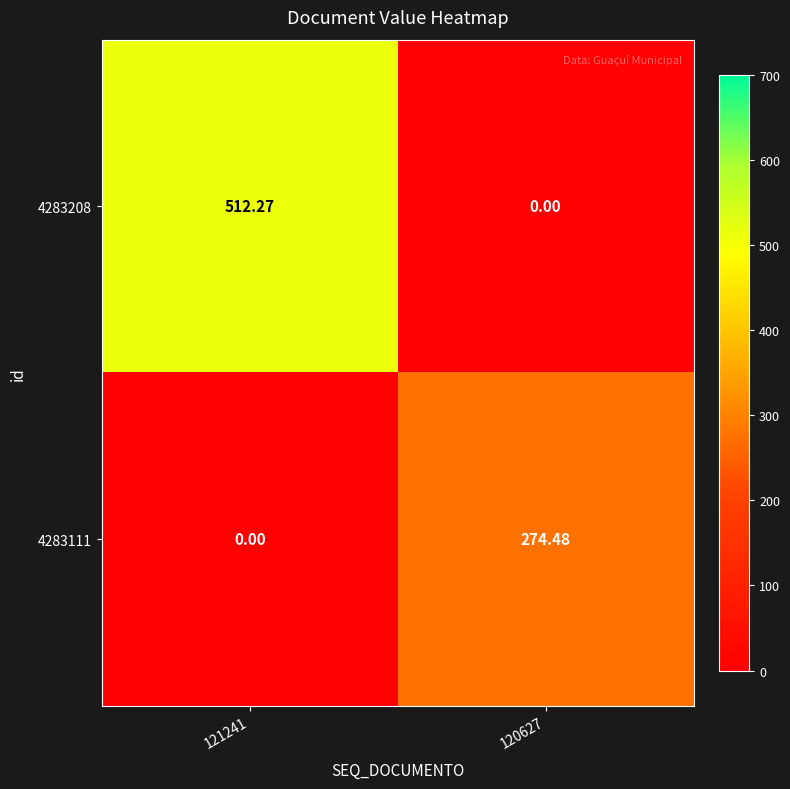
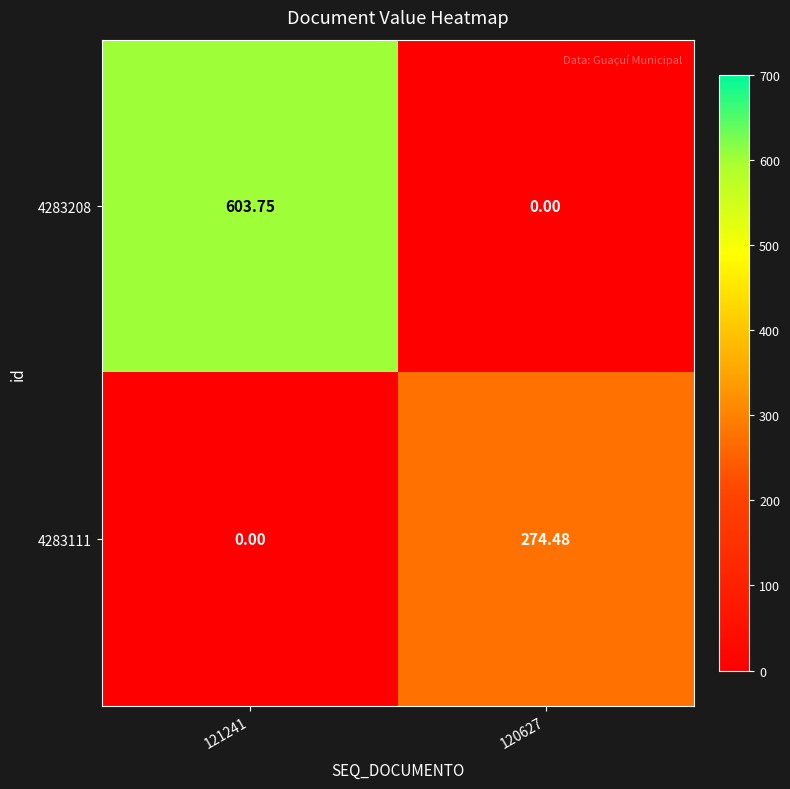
  {
    "4283208": {
-     "121241": 512.27
+     "121241": 603.75
    },
    "4283111": {
      "121241": 0.00,
      "120627": 274.48
    }
  }
